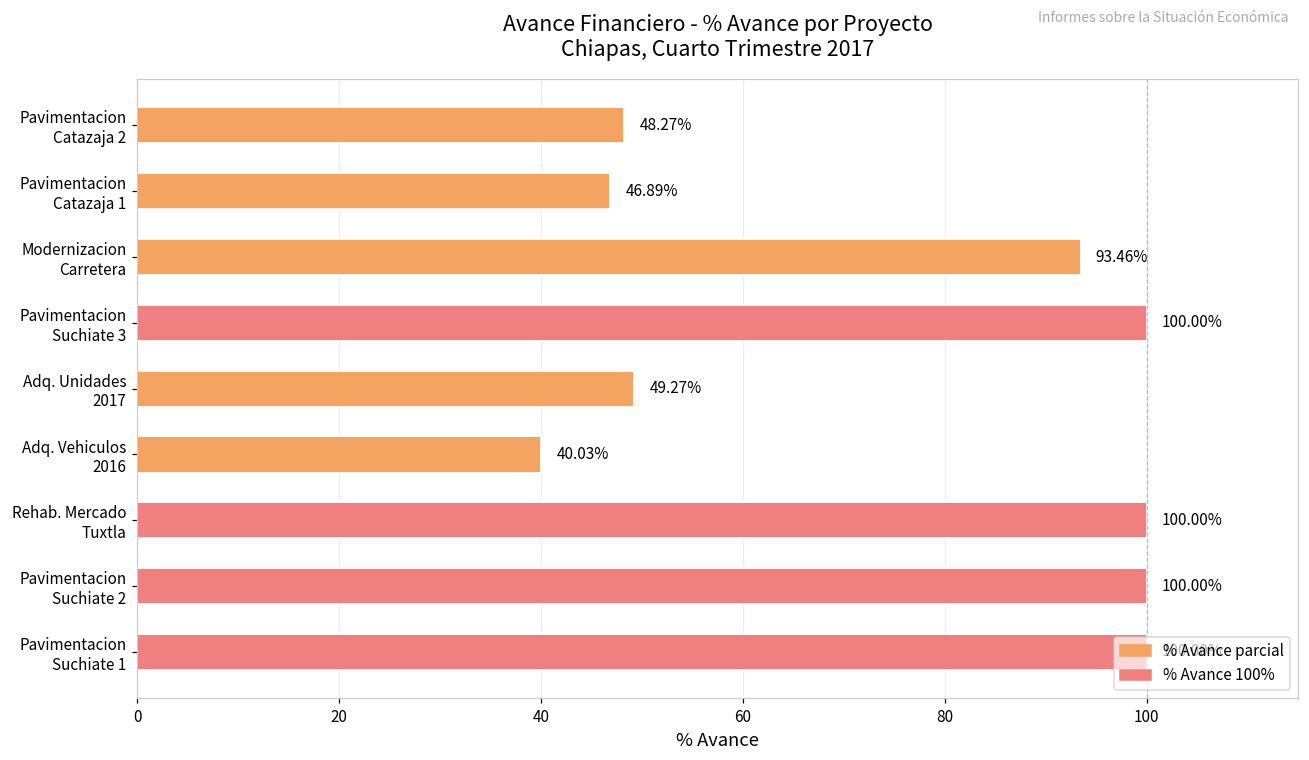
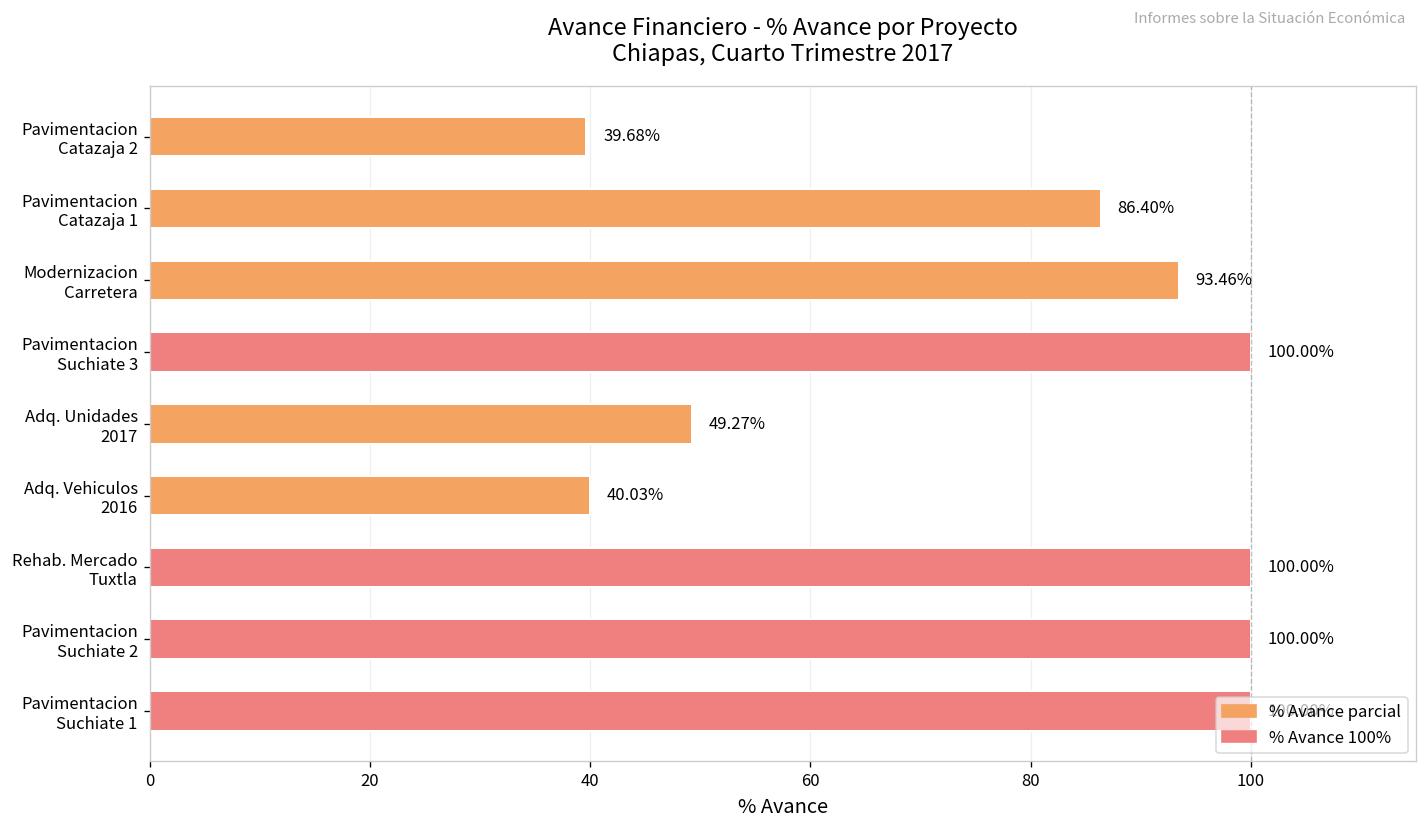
  {
-   "Pavimentacion Catazaja 2": "48.27%",
-   "Pavimentacion Catazaja 1": "46.89%",
+   "Pavimentacion Catazaja 2": "39.68%",
+   "Pavimentacion Catazaja 1": "86.40%",
    "Modernizacion Carretera": "93.46%",
    "Pavimentacion Suchiate 3": "100.00%",
    "Adq. Unidades 2017": "49.27%",
    "Adq. Vehiculos 2016": "40.03%",
    "Rehab. Mercado Tuxtla": "100.00%",
    "Pavimentacion Suchiate 2": "100.00%"
  }
